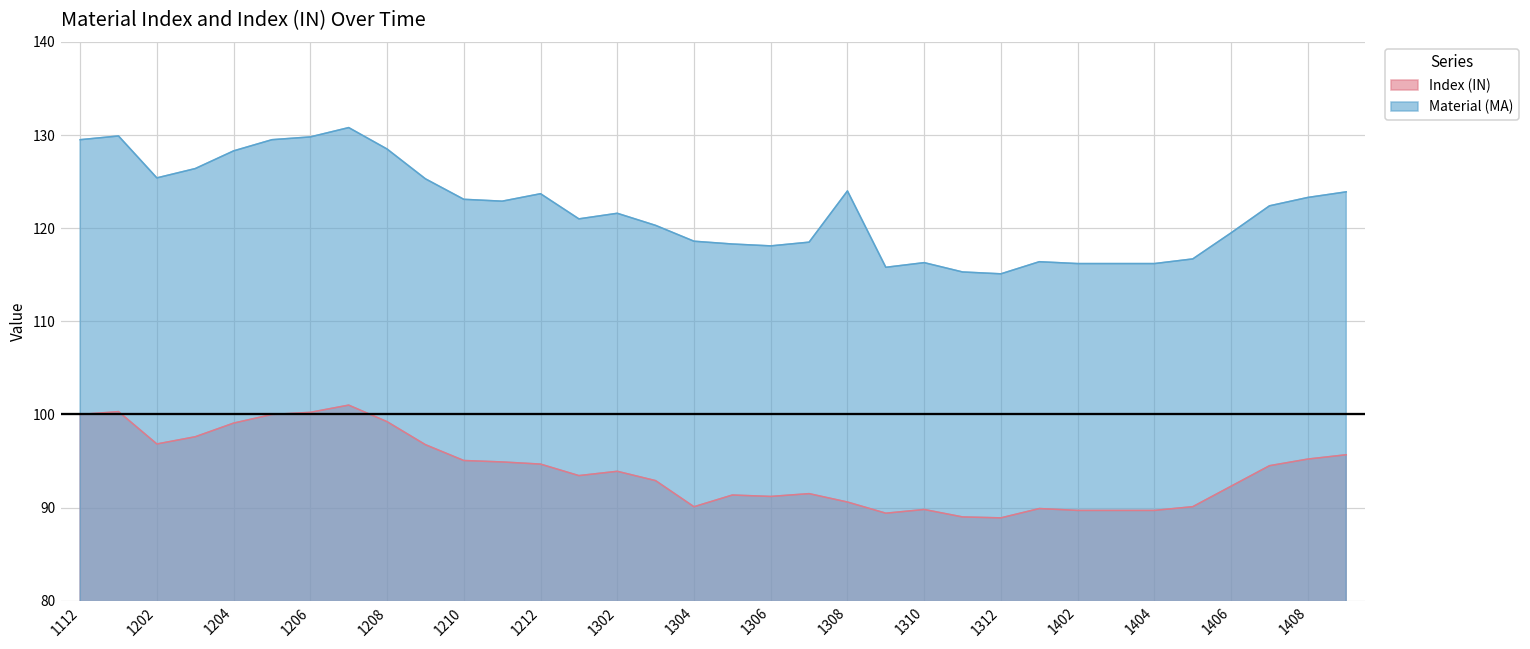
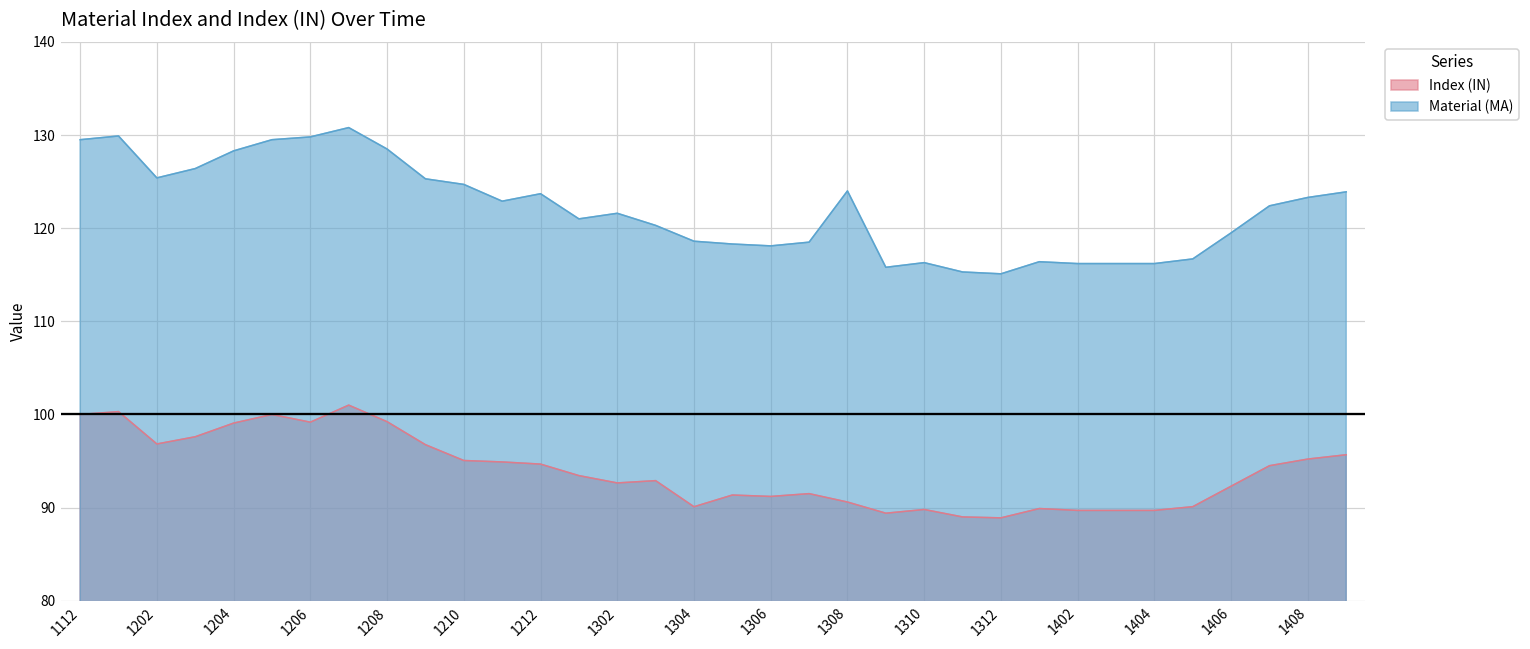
  {
    "Index (IN)": {
      "1112": 100,
      "1202": 97,
      "1204": 99,
-     "1206": 100,
+     "1206": 99,
      "1208": 99,
      "1210": 95,
      "1212": 95,
-     "1302": 94,
+     "1302": 93,
      "1304": 90,
      "1306": 91,
      "1308": 91,
      "1310": 90,
      "1312": 89,
      "1402": 90,
      "1404": 90,
      "1406": 92,
      "1408": 95
    },
    "Material (MA)": {
      "1112": 130,
      "1202": 125,
      "1204": 128,
      "1206": 130,
      "1208": 129,
-     "1210": 123,
+     "1210": 125,
      "1212": 124,
      "1302": 122,
      "1304": 119,
      "1306": 118,
      "1308": 124,
      "1310": 116,
      "1312": 115,
      "1402": 116,
      "1404": 116,
      "1406": 120,
      "1408": 123
    }
  }
